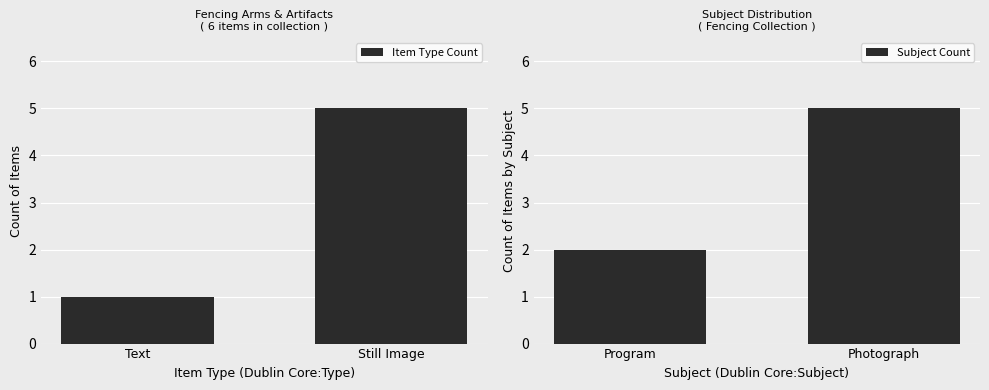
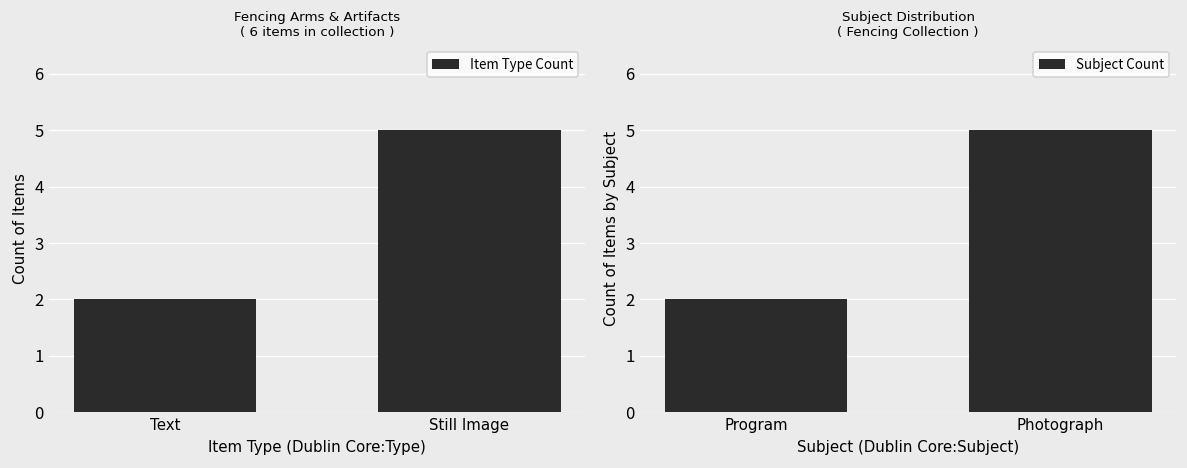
  {
    "Fencing Arms & Artifacts ( 6 items in collection )": {
-     "Text": 1,
+     "Text": 2,
      "Still Image": 5
    },
    "Subject Distribution ( Fencing Collection )": {
      "Program": 2.0,
      "Photograph": 5.0
    }
  }
